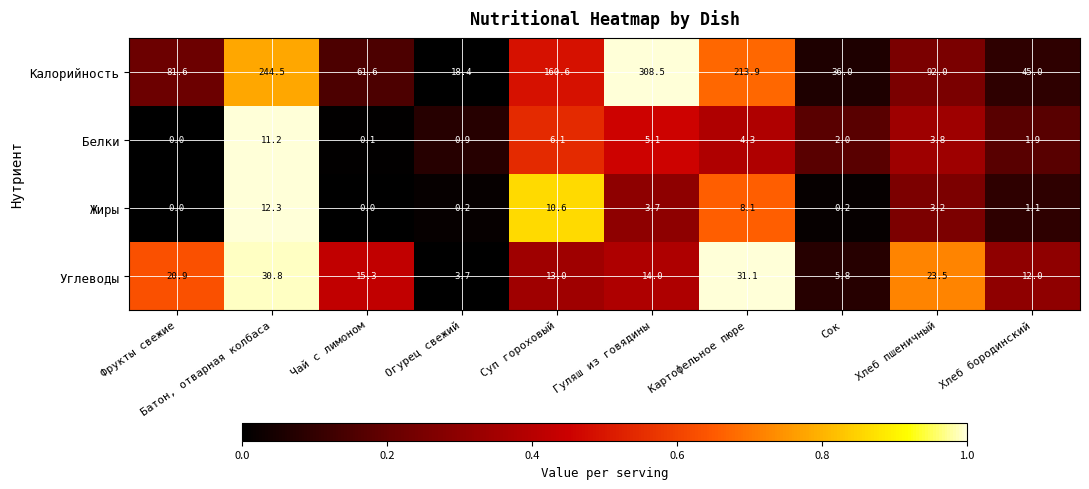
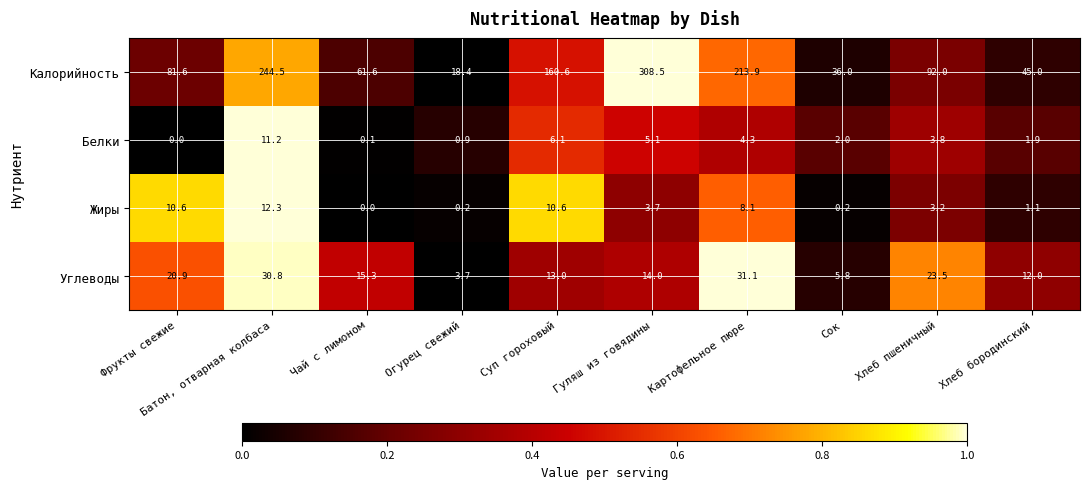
  {
    "Калорийность": {
      "Фрукты свежие": 81.6,
      "Батон, отварная колбаса": 244.5,
      "Чай с лимоном": 61.6,
      "Огурец свежий": 18.4,
      "Суп гороховый": 160.6,
      "Гуляш из говядины": 308.5,
      "Картофельное пюре": 213.9,
      "Сок": 36.0,
      "Хлеб пшеничный": 92.0,
      "Хлеб бородинский": 45.0
    },
    "Белки": {
      "Фрукты свежие": 0.0,
      "Батон, отварная колбаса": 11.2,
      "Чай с лимоном": 0.1,
      "Огурец свежий": 0.9,
      "Суп гороховый": 6.1,
      "Гуляш из говядины": 5.1,
      "Картофельное пюре": 4.3,
      "Сок": 2.0,
      "Хлеб пшеничный": 3.8,
      "Хлеб бородинский": 1.9
    },
    "Жиры": {
-     "Фрукты свежие": 0.0,
+     "Фрукты свежие": 10.6,
      "Батон, отварная колбаса": 12.3,
      "Чай с лимоном": 0.0,
      "Огурец свежий": 0.2,
      "Суп гороховый": 10.6,
      "Гуляш из говядины": 3.7,
      "Картофельное пюре": 8.1,
      "Сок": 0.2,
      "Хлеб пшеничный": 3.2,
      "Хлеб бородинский": 1.1
    },
    "Углеводы": {
      "Фрукты свежие": 20.9,
      "Батон, отварная колбаса": 30.8,
      "Чай с лимоном": 15.3,
      "Огурец свежий": 3.7,
      "Суп гороховый": 13.0,
      "Гуляш из говядины": 14.0,
      "Картофельное пюре": 31.1,
      "Сок": 5.8,
      "Хлеб пшеничный": 23.5,
      "Хлеб бородинский": 12.0
    }
  }
